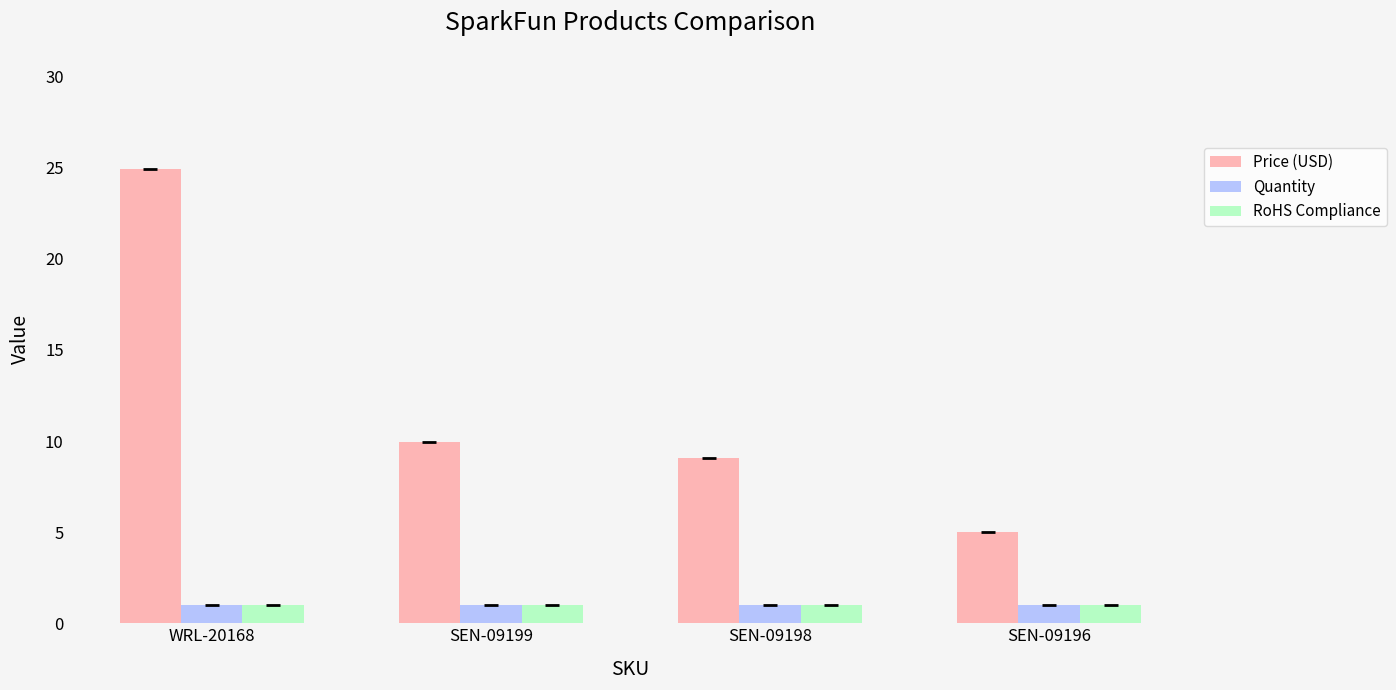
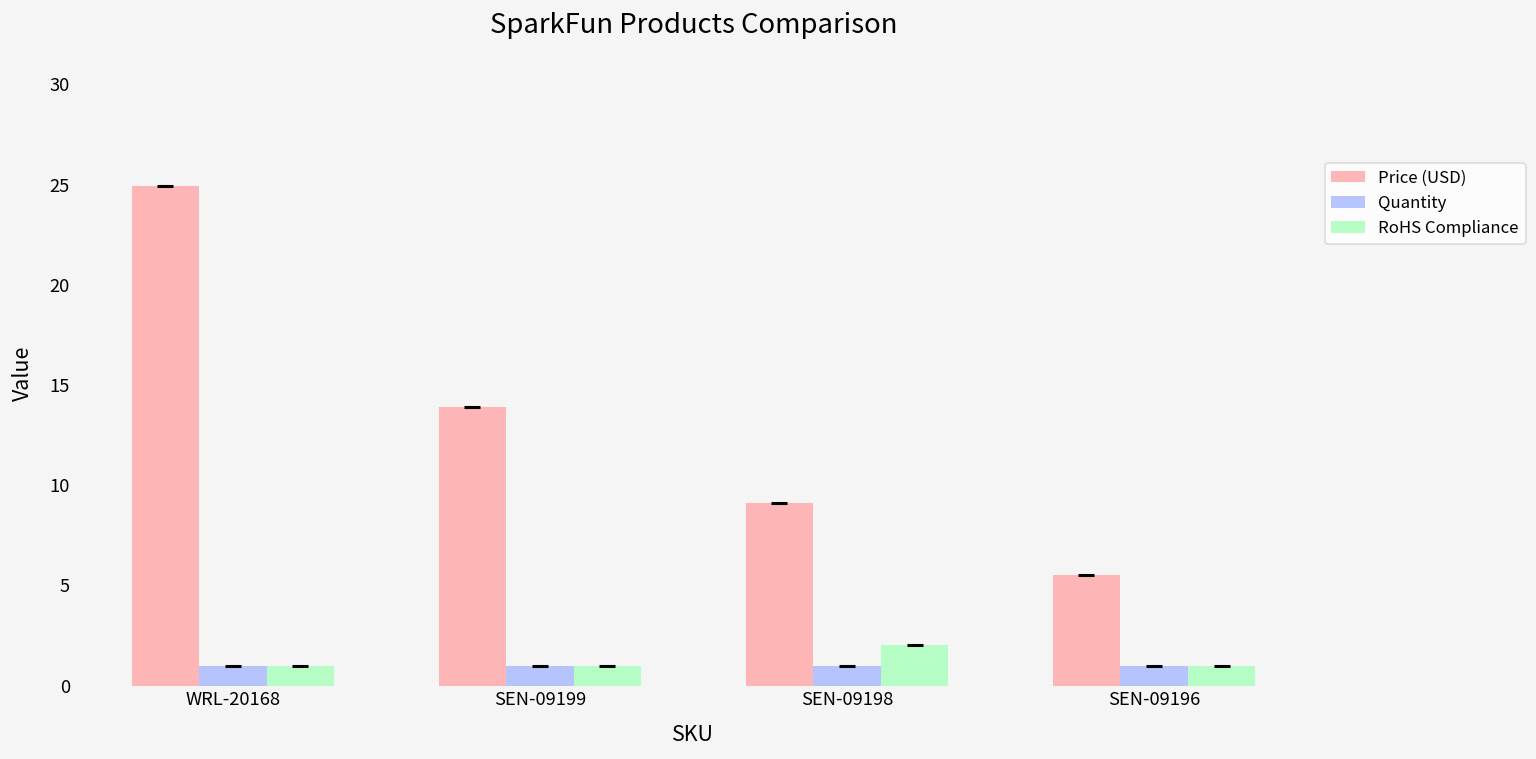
  {
    "Price (USD)": {
      "WRL-20168": 25.0,
-     "SEN-09199": 10.0,
+     "SEN-09199": 13.9,
      "SEN-09198": 9.1,
-     "SEN-09196": 5.0
+     "SEN-09196": 5.5
    },
    "Quantity": {
      "WRL-20168": 1.0,
      "SEN-09199": 1.0,
      "SEN-09198": 1.0,
      "SEN-09196": 1.0
    },
    "RoHS Compliance": {
      "WRL-20168": 1,
      "SEN-09199": 1,
-     "SEN-09198": 1,
+     "SEN-09198": 2,
      "SEN-09196": 1
    }
  }
